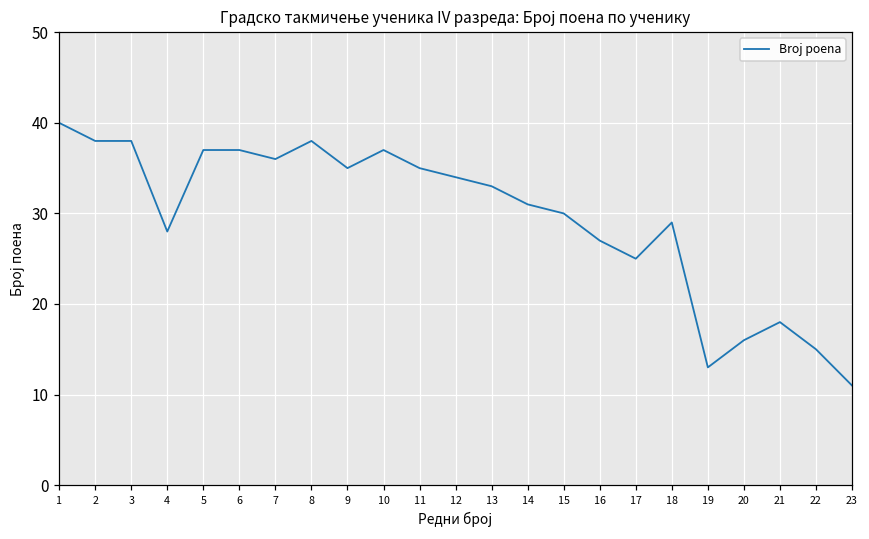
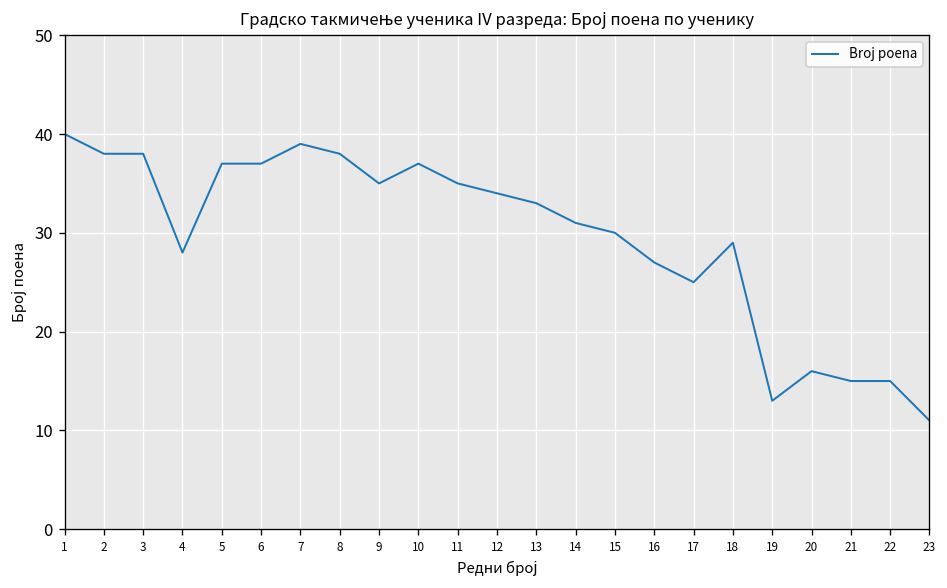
  {
    "1": 40,
    "2": 38,
    "3": 38,
    "4": 28,
    "5": 37,
    "6": 37,
-   "7": 36,
+   "7": 39,
    "8": 38,
    "9": 35,
    "10": 37,
    "11": 35,
    "12": 34,
    "13": 33,
    "14": 31,
    "15": 30,
    "16": 27,
    "17": 25,
    "18": 29,
    "19": 13,
    "20": 16,
-   "21": 18,
+   "21": 15,
    "22": 15,
    "23": 11
  }
